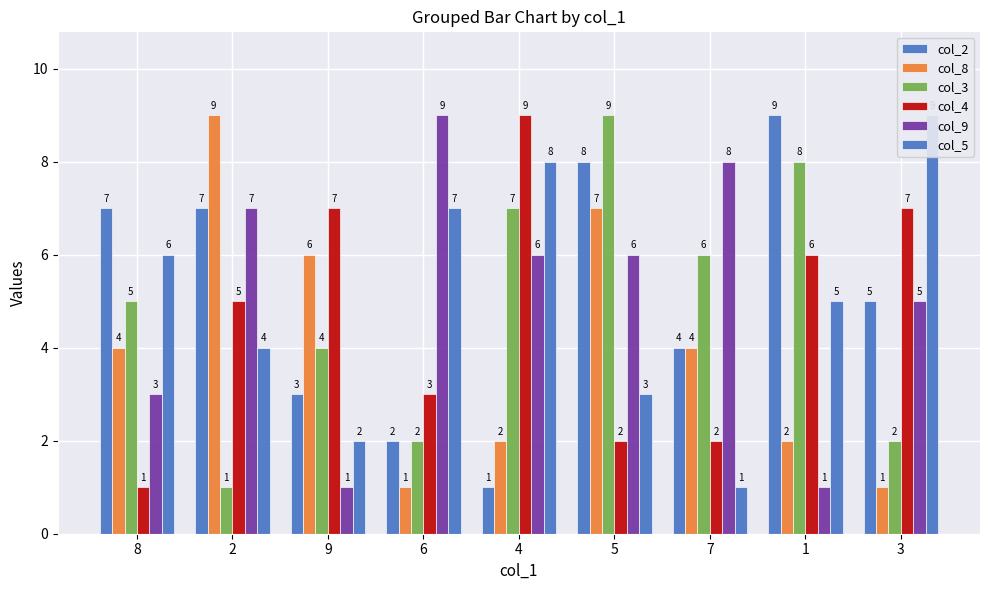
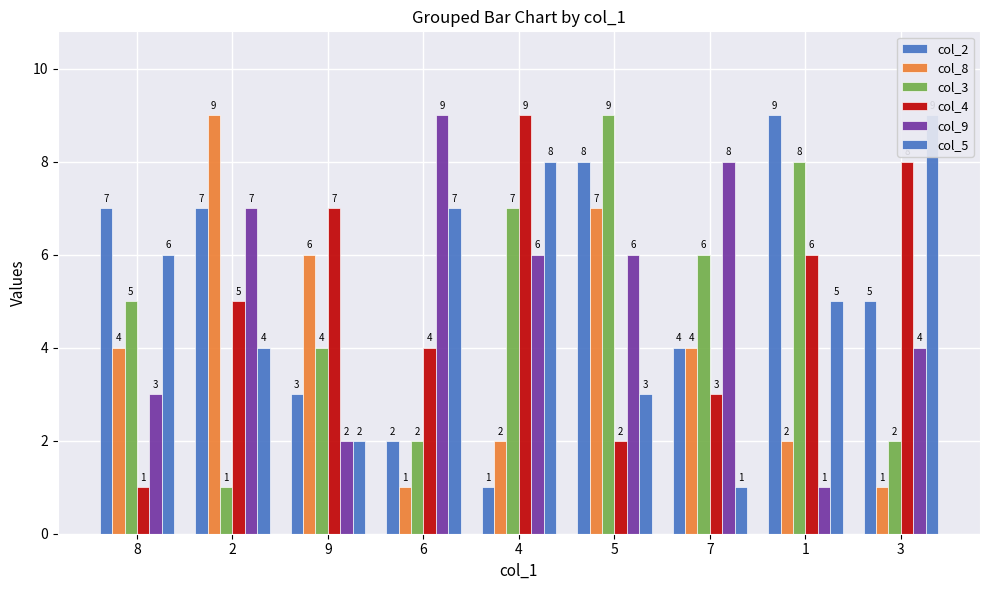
  {
    "col_8": {
      "8": 4,
      "2": 9,
      "9": 6,
      "6": 1,
      "4": 2,
      "5": 7,
      "7": 4,
      "1": 2,
      "3": 1
    },
    "col_3": {
      "8": 5,
      "2": 1,
      "9": 4,
      "6": 2,
      "4": 7,
      "5": 9,
      "7": 6,
      "1": 8,
      "3": 2
    },
    "col_4": {
      "8": 1,
      "2": 5,
      "9": 7,
-     "6": 3,
+     "6": 4,
      "4": 9,
      "5": 2,
-     "7": 2,
+     "7": 3,
      "1": 6,
-     "3": 7
+     "3": 8
    },
    "col_9": {
      "8": 3,
      "2": 7,
-     "9": 1,
+     "9": 2,
      "6": 9,
      "4": 6,
      "5": 6,
      "7": 8,
      "1": 1,
-     "3": 5
+     "3": 4
    }
  }
